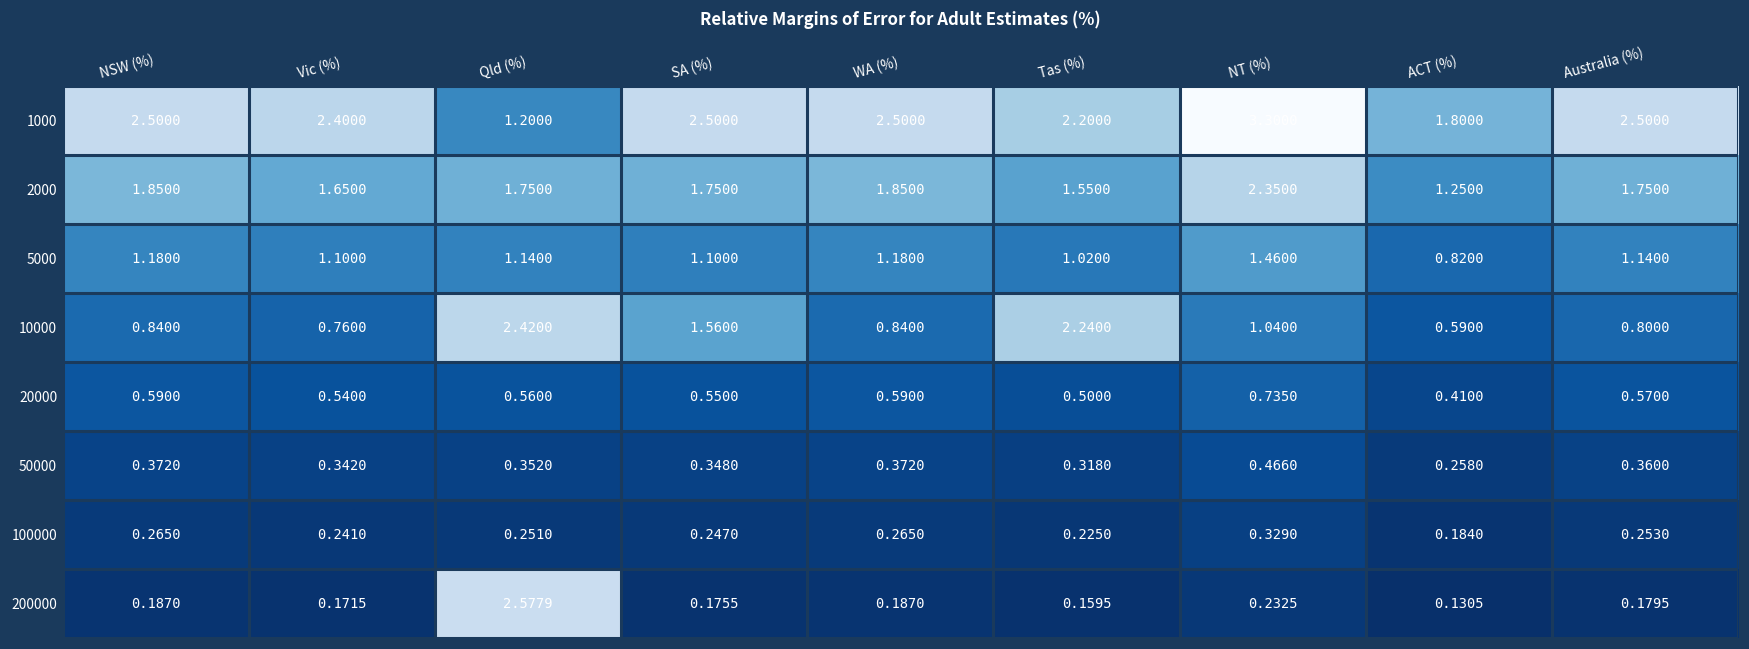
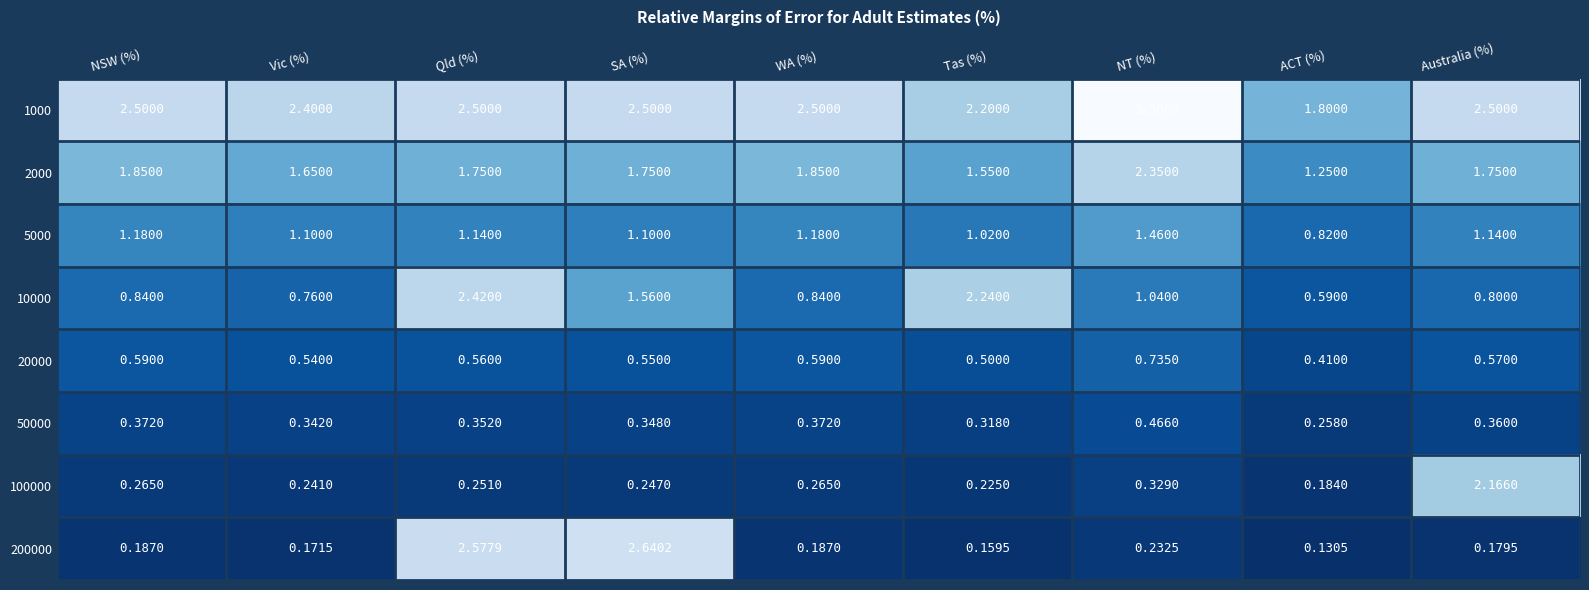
  {
    "1000": {
      "NSW (%)": 2.5000,
      "Vic (%)": 2.4000,
-     "Qld (%)": 1.2000,
+     "Qld (%)": 2.5000,
      "SA (%)": 2.5000,
      "WA (%)": 2.5000,
      "Tas (%)": 2.2000,
      "ACT (%)": 1.8000,
      "Australia (%)": 2.5000
    },
    "2000": {
      "NSW (%)": 1.8500,
      "Vic (%)": 1.6500,
      "Qld (%)": 1.7500,
      "SA (%)": 1.7500,
      "WA (%)": 1.8500,
      "Tas (%)": 1.5500,
      "NT (%)": 2.3500,
      "ACT (%)": 1.2500,
      "Australia (%)": 1.7500
    },
    "5000": {
      "NSW (%)": 1.1800,
      "Vic (%)": 1.1000,
      "Qld (%)": 1.1400,
      "SA (%)": 1.1000,
      "WA (%)": 1.1800,
      "Tas (%)": 1.0200,
      "NT (%)": 1.4600,
      "ACT (%)": 0.8200,
      "Australia (%)": 1.1400
    },
    "10000": {
      "NSW (%)": 0.8400,
      "Vic (%)": 0.7600,
      "Qld (%)": 2.4200,
      "SA (%)": 1.5600,
      "WA (%)": 0.8400,
      "Tas (%)": 2.2400,
      "NT (%)": 1.0400,
      "ACT (%)": 0.5900,
      "Australia (%)": 0.8000
    },
    "20000": {
      "NSW (%)": 0.5900,
      "Vic (%)": 0.5400,
      "Qld (%)": 0.5600,
      "SA (%)": 0.5500,
      "WA (%)": 0.5900,
      "Tas (%)": 0.5000,
      "NT (%)": 0.7350,
      "ACT (%)": 0.4100,
      "Australia (%)": 0.5700
    },
    "50000": {
      "NSW (%)": 0.3720,
      "Vic (%)": 0.3420,
      "Qld (%)": 0.3520,
      "SA (%)": 0.3480,
      "WA (%)": 0.3720,
      "Tas (%)": 0.3180,
      "NT (%)": 0.4660,
      "ACT (%)": 0.2580,
      "Australia (%)": 0.3600
    },
    "100000": {
      "NSW (%)": 0.2650,
      "Vic (%)": 0.2410,
      "Qld (%)": 0.2510,
      "SA (%)": 0.2470,
      "WA (%)": 0.2650,
      "Tas (%)": 0.2250,
      "NT (%)": 0.3290,
      "ACT (%)": 0.1840,
-     "Australia (%)": 0.2530
+     "Australia (%)": 2.1660
    },
    "200000": {
      "NSW (%)": 0.1870,
      "Vic (%)": 0.1715,
      "Qld (%)": 2.5779,
-     "SA (%)": 0.1755,
+     "SA (%)": 2.6402,
      "WA (%)": 0.1870,
      "Tas (%)": 0.1595,
      "NT (%)": 0.2325,
      "ACT (%)": 0.1305,
      "Australia (%)": 0.1795
    }
  }
